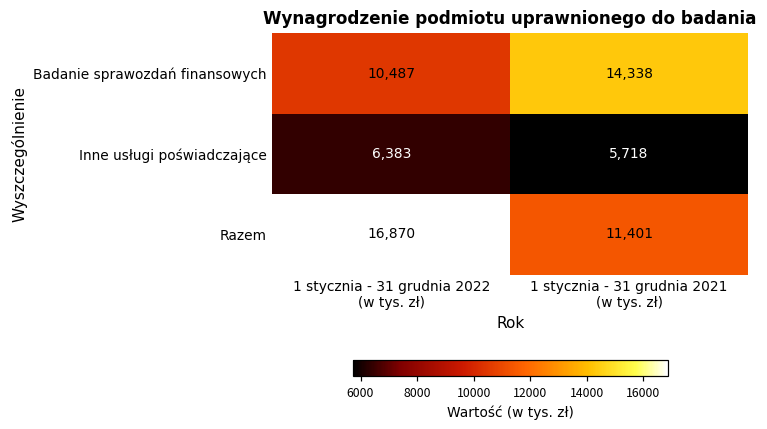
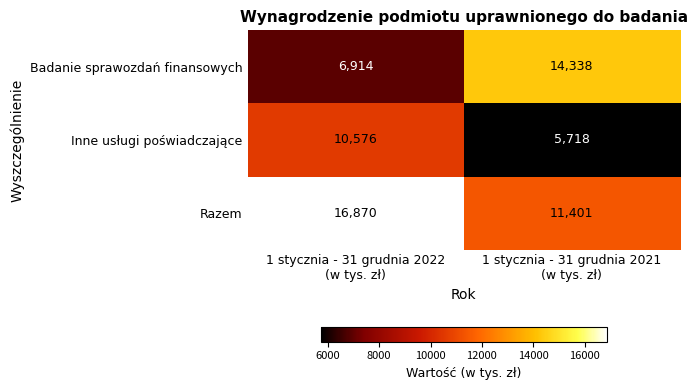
  {
    "Badanie sprawozdań finansowych": {
-     "1 stycznia - 31 grudnia 2022 (w tys. zł)": "10,487",
+     "1 stycznia - 31 grudnia 2022 (w tys. zł)": "6,914",
      "1 stycznia - 31 grudnia 2021 (w tys. zł)": "14,338"
    },
    "Inne usługi poświadczające": {
-     "1 stycznia - 31 grudnia 2022 (w tys. zł)": "6,383",
+     "1 stycznia - 31 grudnia 2022 (w tys. zł)": "10,576",
      "1 stycznia - 31 grudnia 2021 (w tys. zł)": "5,718"
    },
    "Razem": {
      "1 stycznia - 31 grudnia 2022 (w tys. zł)": "16,870",
      "1 stycznia - 31 grudnia 2021 (w tys. zł)": "11,401"
    }
  }
